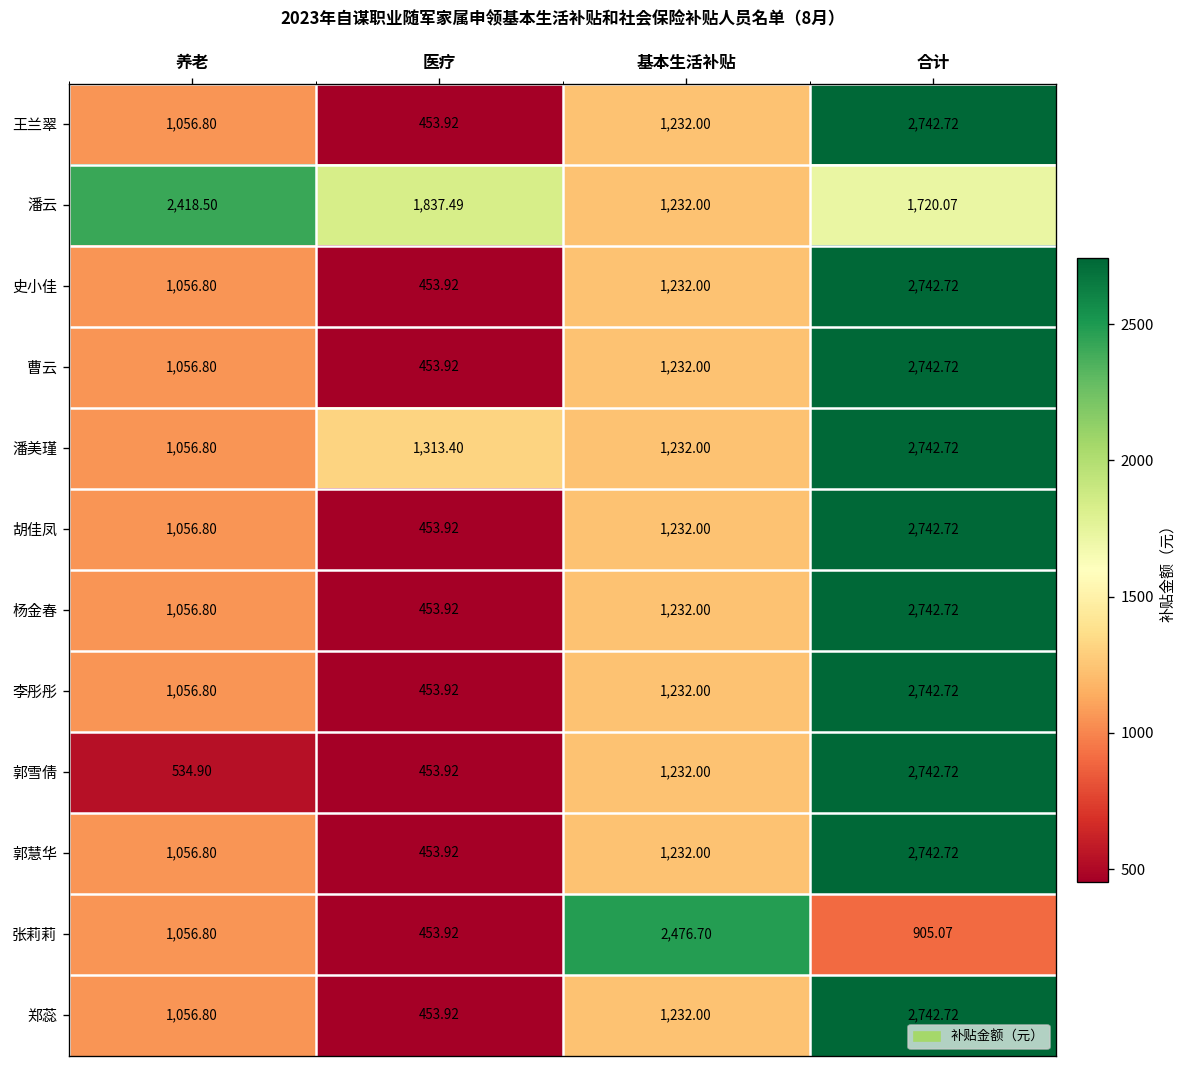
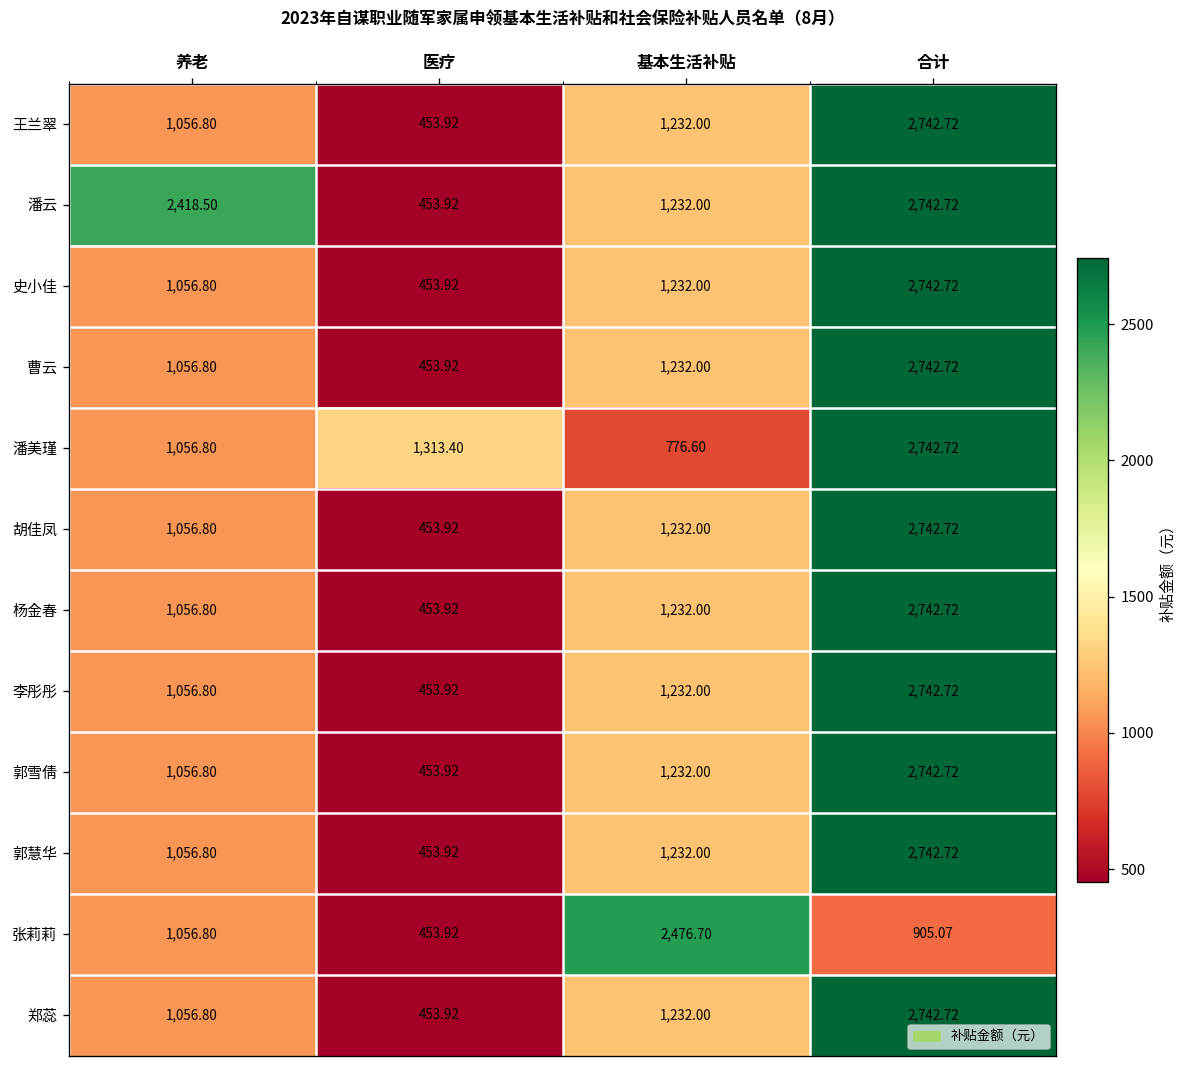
  {
    "王兰翠": {
      "养老": "1,056.80",
      "医疗": "453.92",
      "基本生活补贴": "1,232.00",
      "合计": "2,742.72"
    },
    "潘云": {
      "养老": "2,418.50",
-     "医疗": "1,837.49",
+     "医疗": "453.92",
      "基本生活补贴": "1,232.00",
-     "合计": "1,720.07"
+     "合计": "2,742.72"
    },
    "史小佳": {
      "养老": "1,056.80",
      "医疗": "453.92",
      "基本生活补贴": "1,232.00",
      "合计": "2,742.72"
    },
    "曹云": {
      "养老": "1,056.80",
      "医疗": "453.92",
      "基本生活补贴": "1,232.00",
      "合计": "2,742.72"
    },
    "潘美瑾": {
      "养老": "1,056.80",
      "医疗": "1,313.40",
-     "基本生活补贴": "1,232.00",
+     "基本生活补贴": "776.60",
      "合计": "2,742.72"
    },
    "胡佳凤": {
      "养老": "1,056.80",
      "医疗": "453.92",
      "基本生活补贴": "1,232.00",
      "合计": "2,742.72"
    },
    "杨金春": {
      "养老": "1,056.80",
      "医疗": "453.92",
      "基本生活补贴": "1,232.00",
      "合计": "2,742.72"
    },
    "李彤彤": {
      "养老": "1,056.80",
      "医疗": "453.92",
      "基本生活补贴": "1,232.00",
      "合计": "2,742.72"
    },
    "郭雪倩": {
-     "养老": "534.90",
+     "养老": "1,056.80",
      "医疗": "453.92",
      "基本生活补贴": "1,232.00",
      "合计": "2,742.72"
    },
    "郭慧华": {
      "养老": "1,056.80",
      "医疗": "453.92",
      "基本生活补贴": "1,232.00",
      "合计": "2,742.72"
    },
    "张莉莉": {
      "养老": "1,056.80",
      "医疗": "453.92",
      "基本生活补贴": "2,476.70",
      "合计": "905.07"
    },
    "郑蕊": {
      "养老": "1,056.80",
      "医疗": "453.92",
      "基本生活补贴": "1,232.00",
      "合计": "2,742.72"
    }
  }
